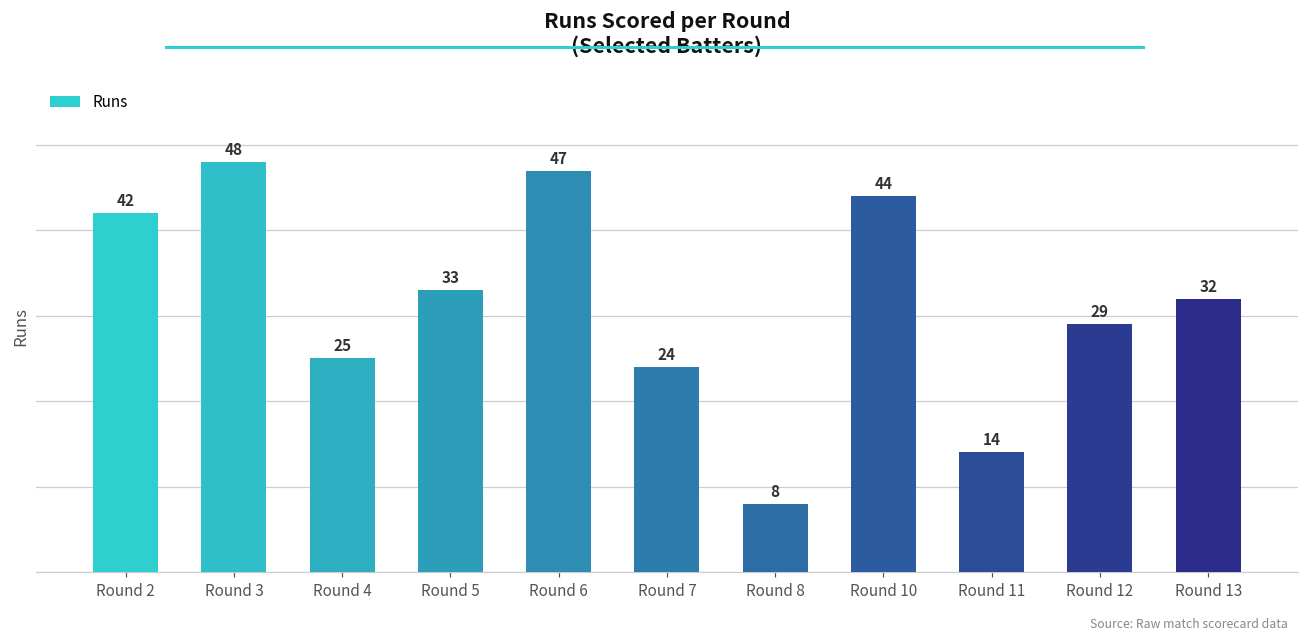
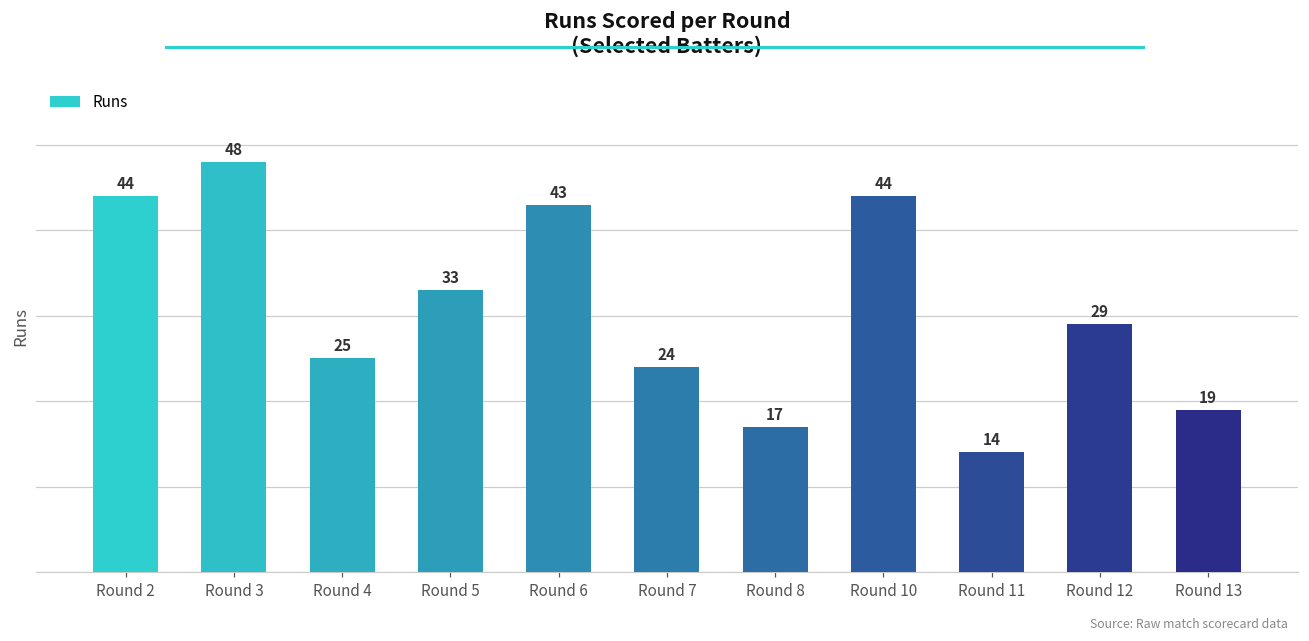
  {
-   "Round 2": 42,
+   "Round 2": 44,
    "Round 3": 48,
    "Round 4": 25,
    "Round 5": 33,
-   "Round 6": 47,
+   "Round 6": 43,
    "Round 7": 24,
-   "Round 8": 8,
+   "Round 8": 17,
    "Round 10": 44,
    "Round 11": 14,
    "Round 12": 29,
-   "Round 13": 32
+   "Round 13": 19
  }
